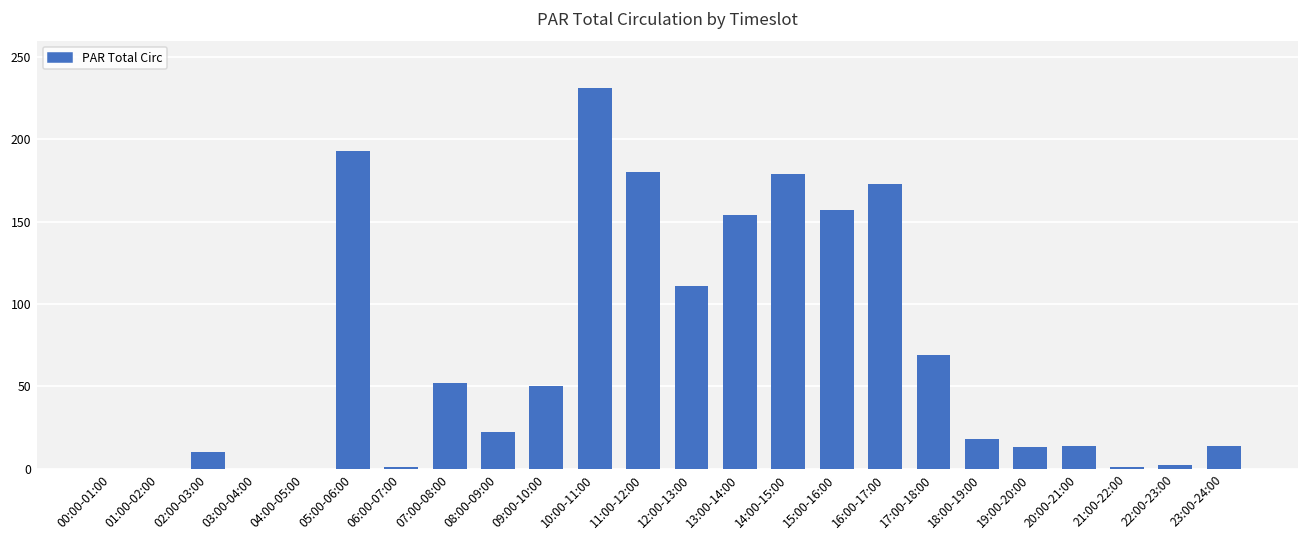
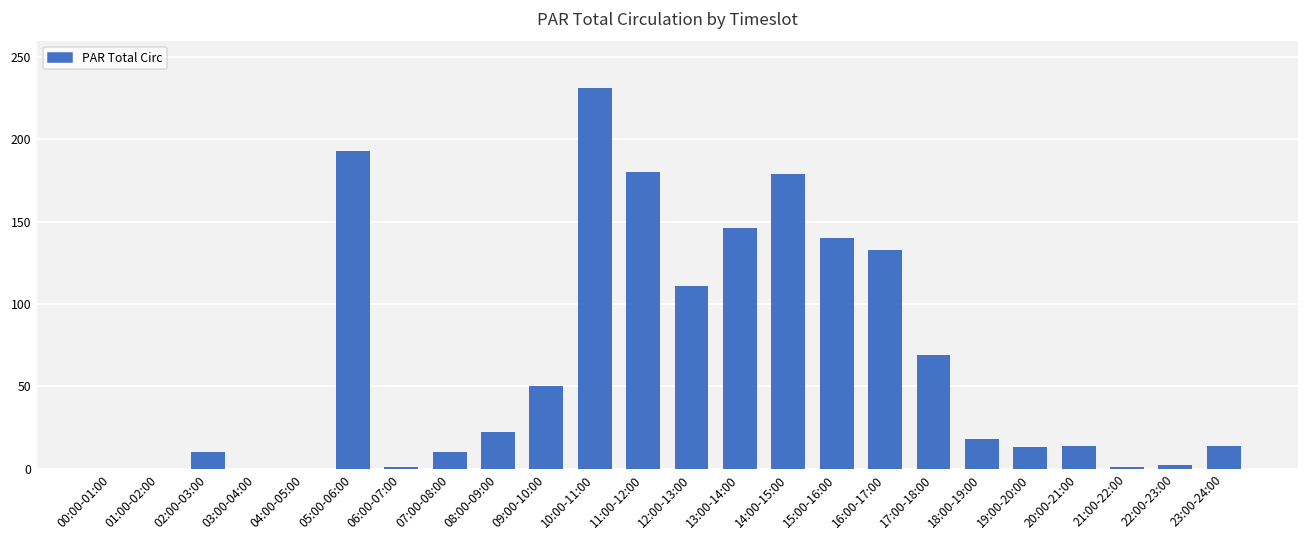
  {
    "00:00-01:00": 0,
    "01:00-02:00": 0,
    "02:00-03:00": 10,
    "03:00-04:00": 0,
    "04:00-05:00": 0,
    "05:00-06:00": 193,
-   "07:00-08:00": 52,
+   "07:00-08:00": 10,
    "08:00-09:00": 22,
    "09:00-10:00": 50,
    "10:00-11:00": 231,
    "11:00-12:00": 180,
    "12:00-13:00": 111,
-   "13:00-14:00": 154,
+   "13:00-14:00": 146,
    "14:00-15:00": 179,
-   "15:00-16:00": 157,
-   "16:00-17:00": 173,
+   "15:00-16:00": 140,
+   "16:00-17:00": 133,
    "17:00-18:00": 69,
    "18:00-19:00": 18,
    "19:00-20:00": 13,
    "20:00-21:00": 14,
    "22:00-23:00": 2,
    "23:00-24:00": 14
  }
